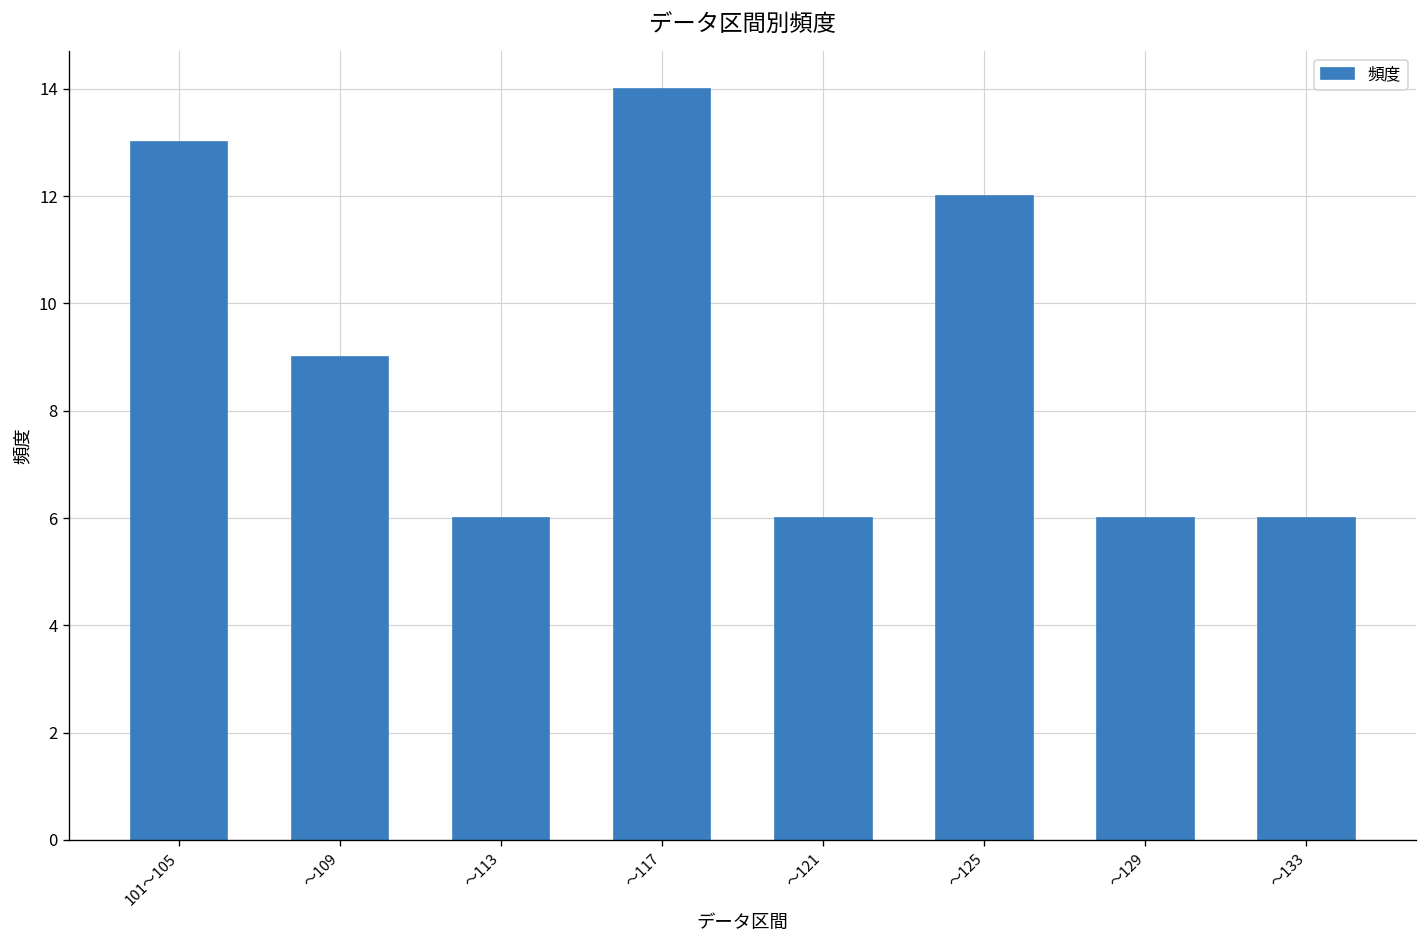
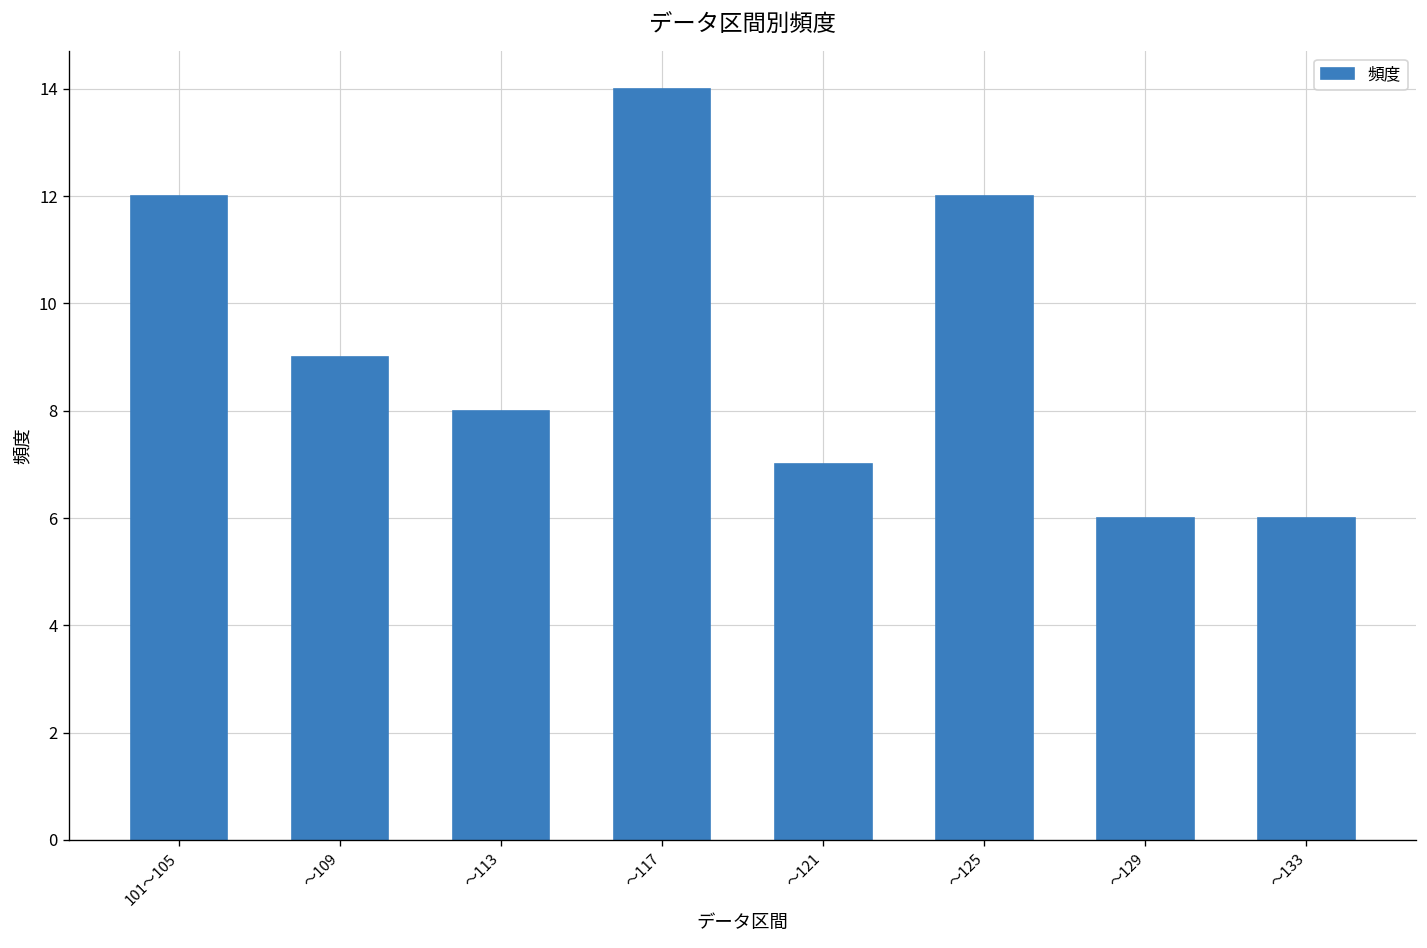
  {
-   "101～105": 13,
+   "101～105": 12,
    "～109": 9,
-   "～113": 6,
+   "～113": 8,
    "～117": 14,
-   "～121": 6,
+   "～121": 7,
    "～125": 12,
    "～129": 6,
    "～133": 6
  }
